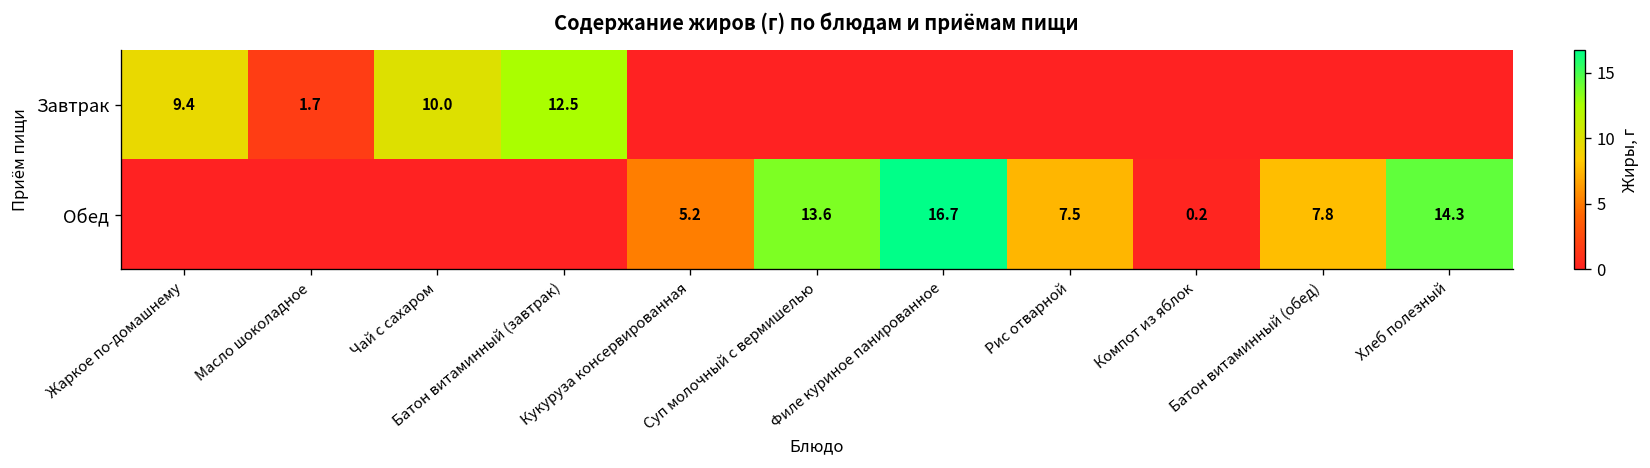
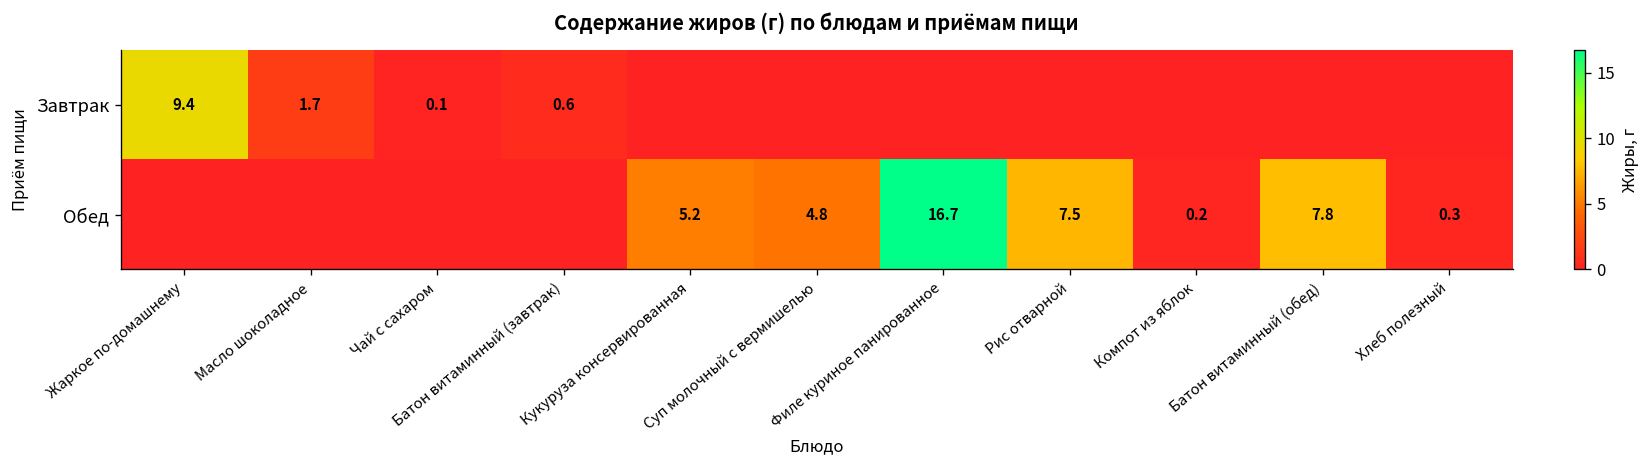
  {
    "Завтрак": {
      "Жаркое по-домашнему": 9.4,
      "Масло шоколадное": 1.7,
-     "Чай с сахаром": 10.0,
-     "Батон витаминный (завтрак)": 12.5
+     "Чай с сахаром": 0.1,
+     "Батон витаминный (завтрак)": 0.6
    },
    "Обед": {
      "Кукуруза консервированная": 5.2,
-     "Суп молочный с вермишелью": 13.6,
+     "Суп молочный с вермишелью": 4.8,
      "Филе куриное панированное": 16.7,
      "Рис отварной": 7.5,
      "Компот из яблок": 0.2,
      "Батон витаминный (обед)": 7.8,
-     "Хлеб полезный": 14.3
+     "Хлеб полезный": 0.3
    }
  }
